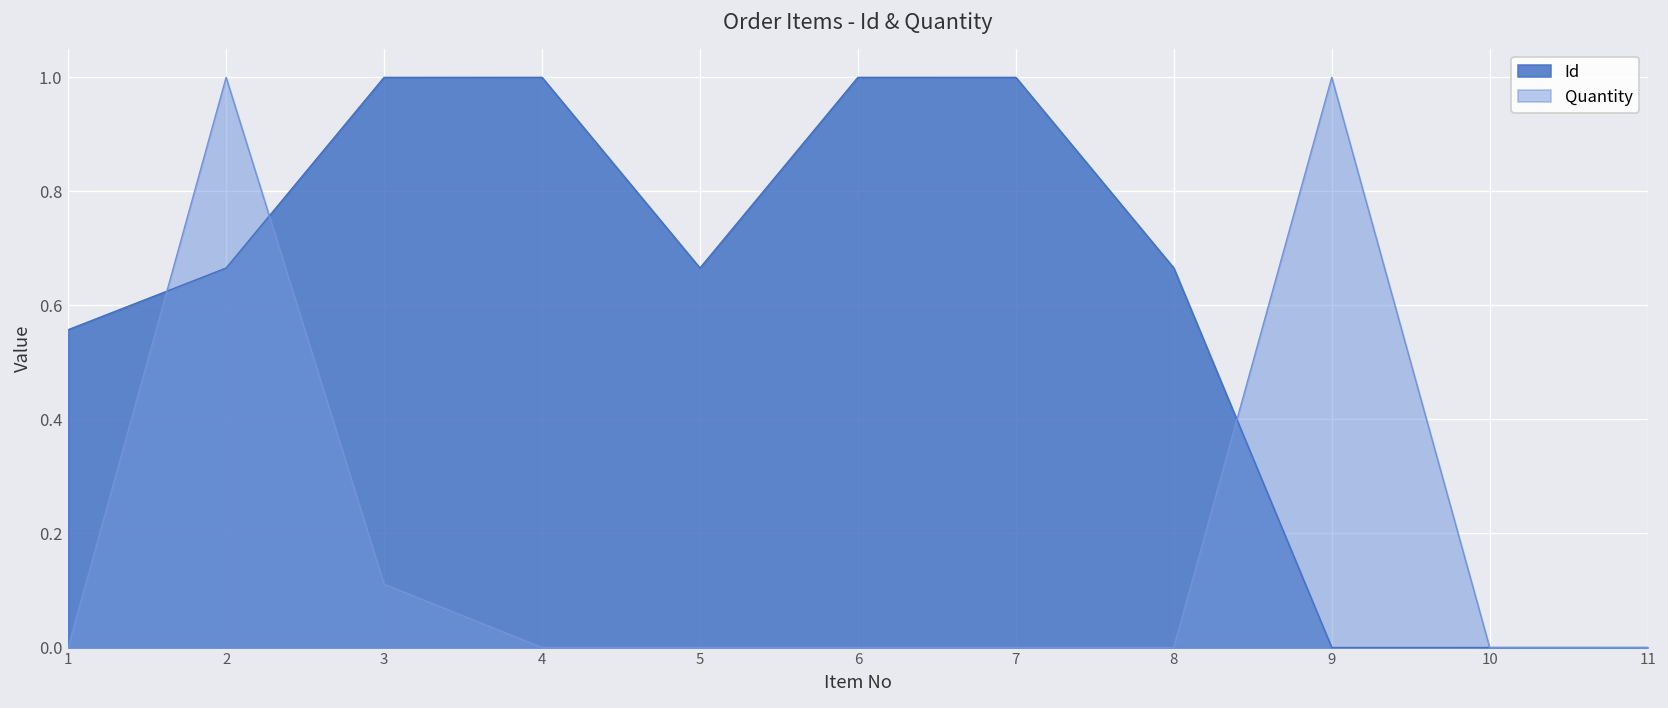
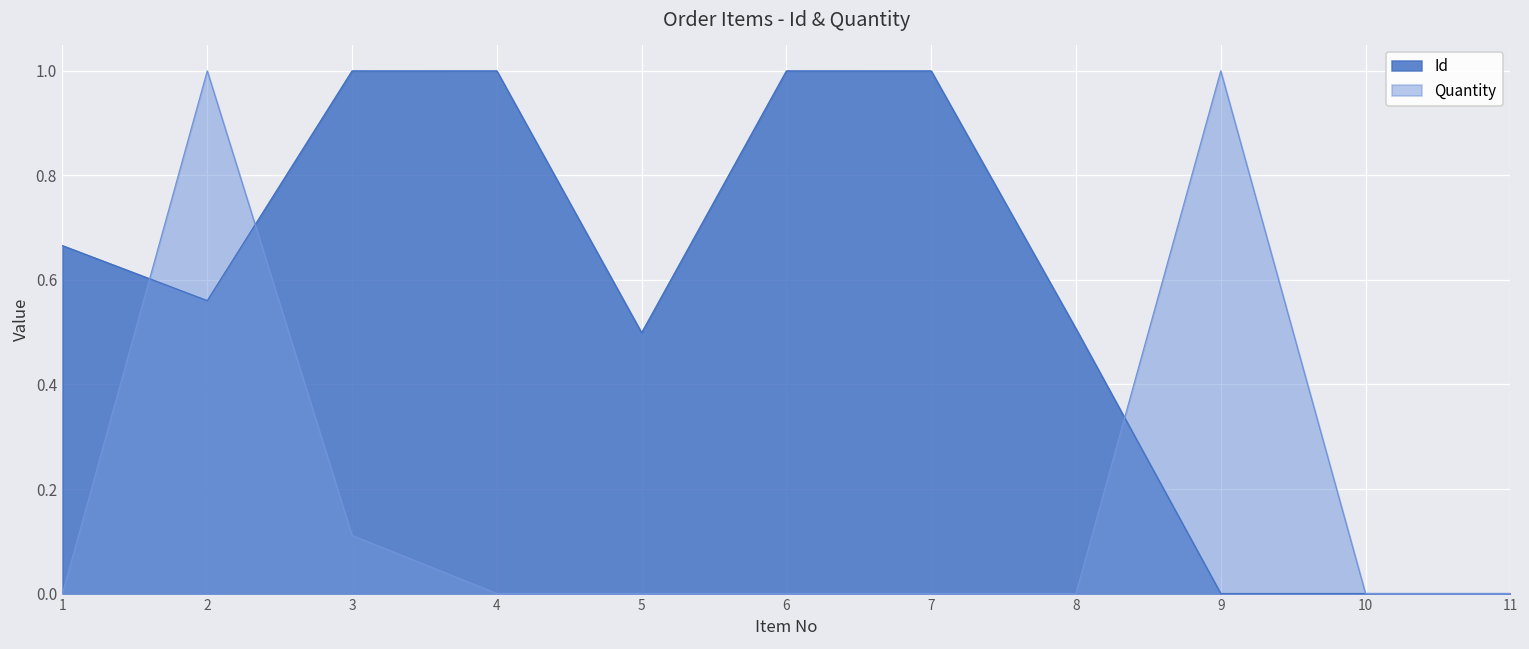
  {
    "Id": {
-     "1": 0.56,
-     "2": 0.67,
+     "1": 0.67,
+     "2": 0.56,
      "3": 1.00,
      "4": 1.00,
-     "5": 0.67,
+     "5": 0.50,
      "6": 1.00,
      "7": 1.00,
-     "8": 0.67,
+     "8": 0.51,
      "9": 0.00
    },
    "Quantity": {
      "1": 0.00,
      "2": 1.00,
      "3": 0.11,
      "4": 0.00,
      "5": 0.00,
      "6": 0.00,
      "7": 0.00,
      "8": 0.00,
      "9": 1.00
    }
  }
